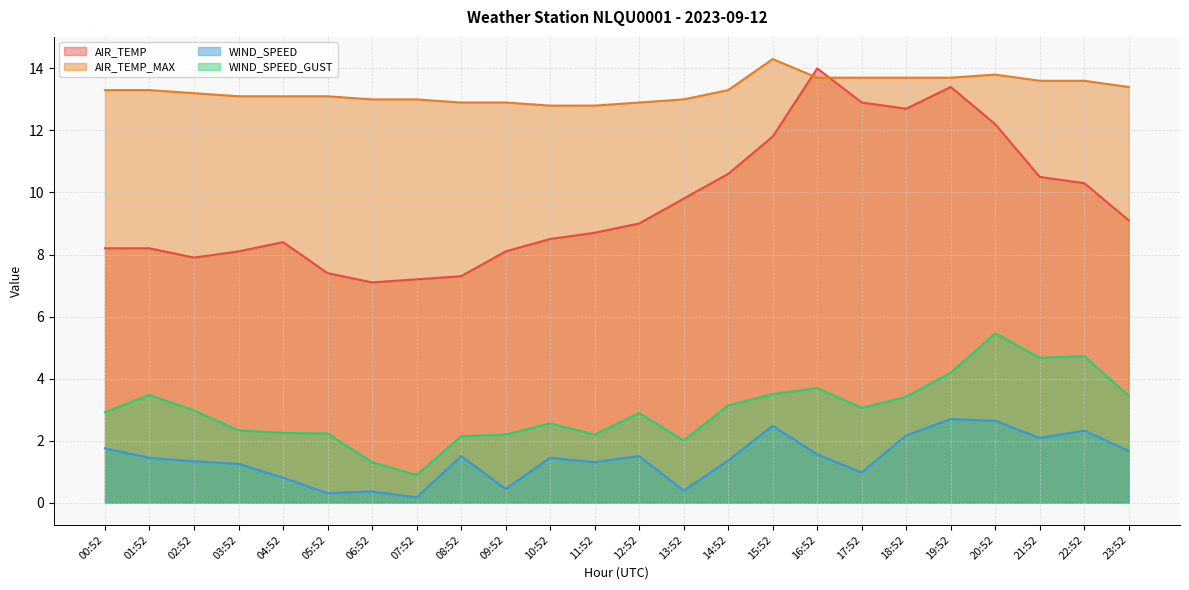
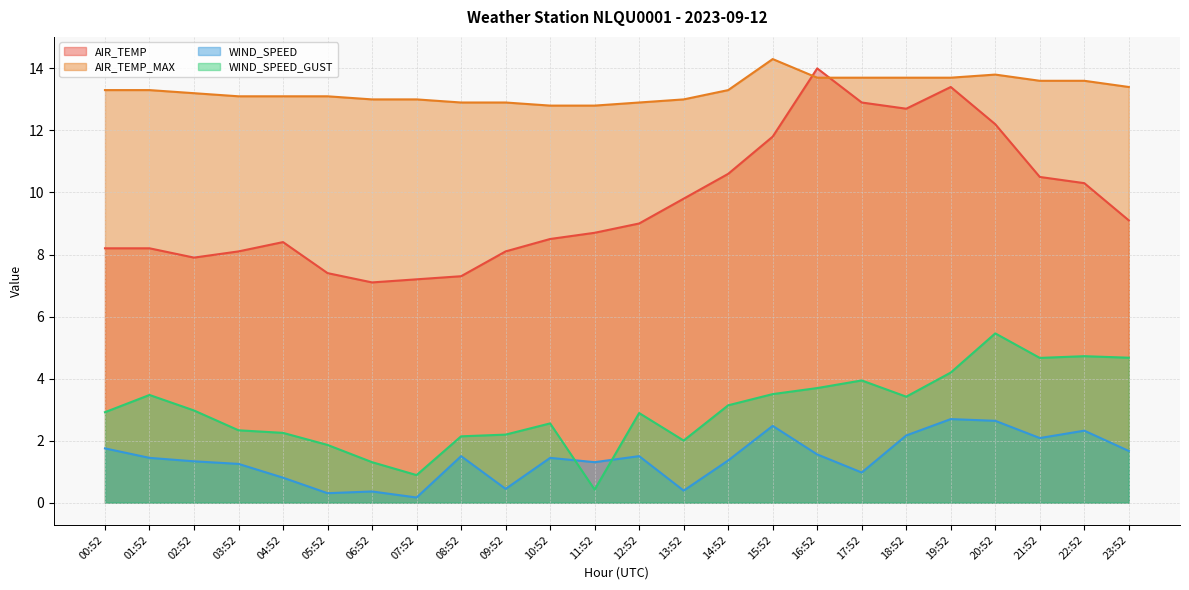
  {
    "WIND_SPEED": {
      "00:52": 1.8,
      "01:52": 1.4,
      "02:52": 1.3,
      "03:52": 1.3,
      "04:52": 0.8,
      "05:52": 0.3,
      "06:52": 0.4,
      "07:52": 0.2,
      "08:52": 1.5,
      "09:52": 0.4,
      "10:52": 1.4,
      "11:52": 1.3,
      "12:52": 1.5,
      "13:52": 0.4,
      "14:52": 1.4,
      "15:52": 2.5,
      "16:52": 1.6,
      "17:52": 1.0,
      "18:52": 2.2,
      "19:52": 2.7,
      "20:52": 2.6,
      "21:52": 2.1,
      "22:52": 2.3,
      "23:52": 1.7
    },
    "WIND_SPEED_GUST": {
      "00:52": 2.9,
      "01:52": 3.5,
      "02:52": 3.0,
      "03:52": 2.3,
      "04:52": 2.3,
-     "05:52": 2.2,
+     "05:52": 1.9,
      "06:52": 1.3,
      "07:52": 0.9,
      "08:52": 2.1,
      "09:52": 2.2,
      "10:52": 2.6,
-     "11:52": 2.2,
+     "11:52": 0.4,
      "12:52": 2.9,
      "13:52": 2.0,
      "14:52": 3.1,
      "15:52": 3.5,
      "16:52": 3.7,
-     "17:52": 3.1,
+     "17:52": 3.9,
      "18:52": 3.4,
      "19:52": 4.2,
      "20:52": 5.5,
      "21:52": 4.7,
      "22:52": 4.7,
-     "23:52": 3.4
+     "23:52": 4.7
    }
  }
